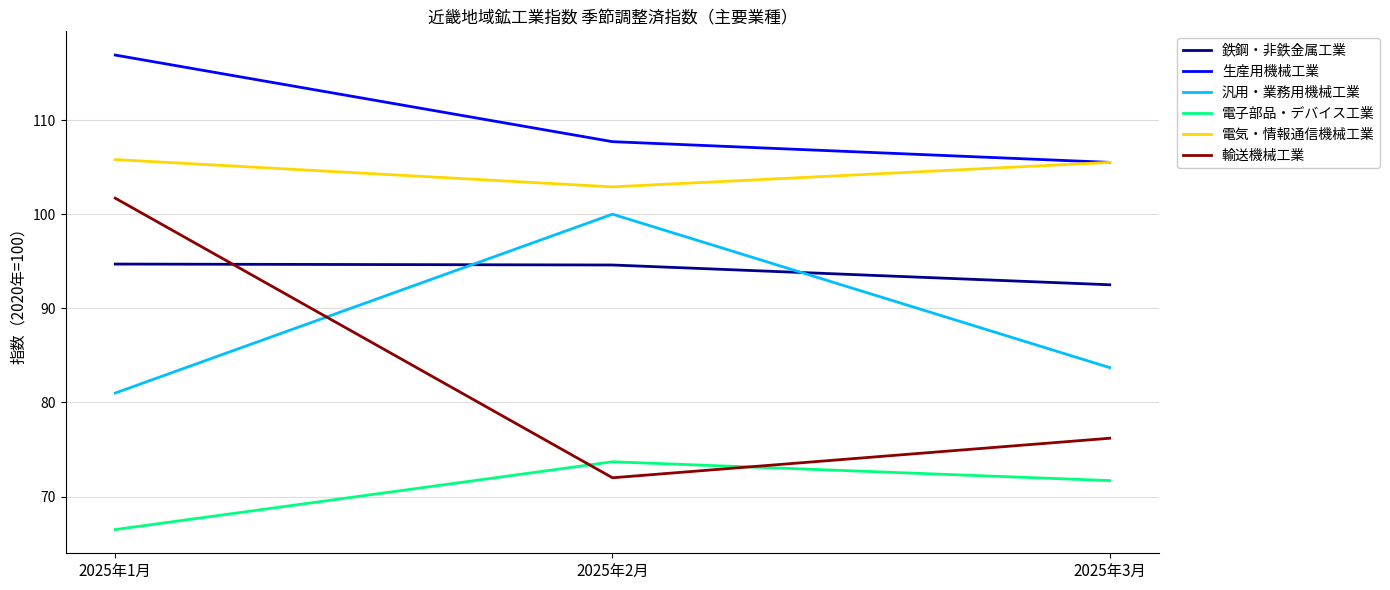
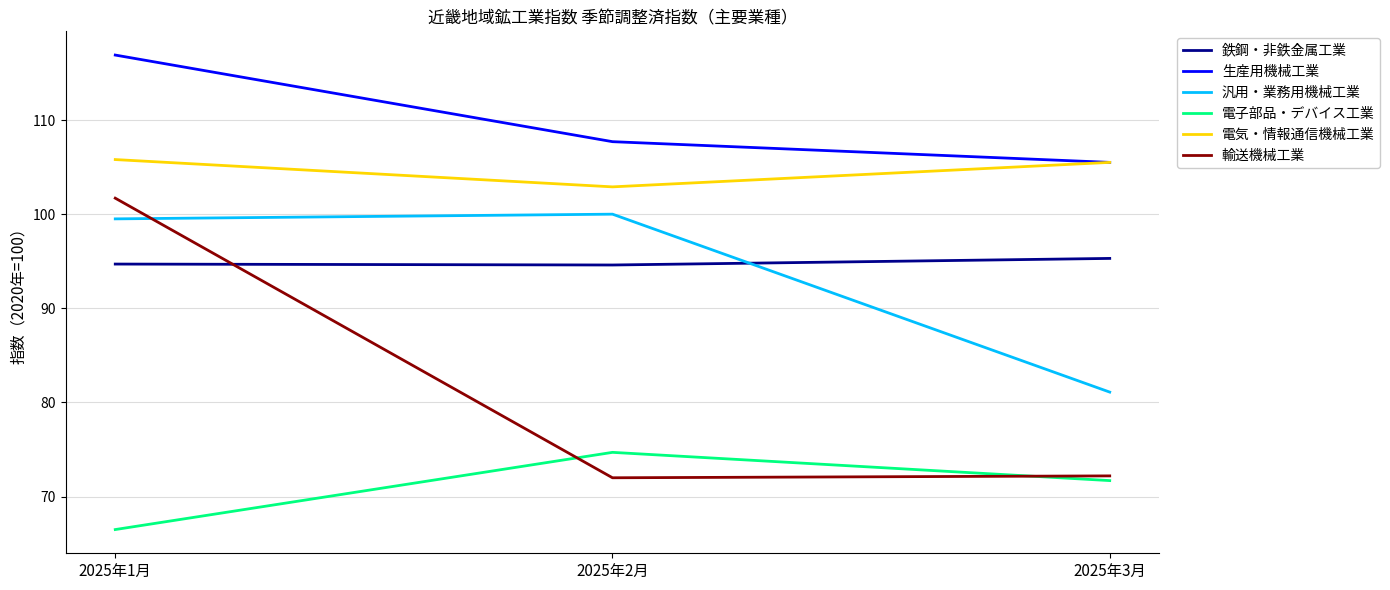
  {
    "鉄鋼・非鉄金属工業": {
      "2025年1月": 95,
      "2025年2月": 95,
-     "2025年3月": 93
+     "2025年3月": 95
    },
    "生産用機械工業": {
      "2025年1月": 117,
      "2025年2月": 108
    },
    "汎用・業務用機械工業": {
-     "2025年1月": 81,
+     "2025年1月": 100,
      "2025年2月": 100,
-     "2025年3月": 84
+     "2025年3月": 81
    },
    "電子部品・デバイス工業": {
      "2025年1月": 67,
-     "2025年2月": 74,
+     "2025年2月": 75,
      "2025年3月": 72
    },
    "電気・情報通信機械工業": {
      "2025年1月": 106,
      "2025年2月": 103
    },
    "輸送機械工業": {
      "2025年1月": 102,
      "2025年2月": 72,
-     "2025年3月": 76
+     "2025年3月": 72
    }
  }
